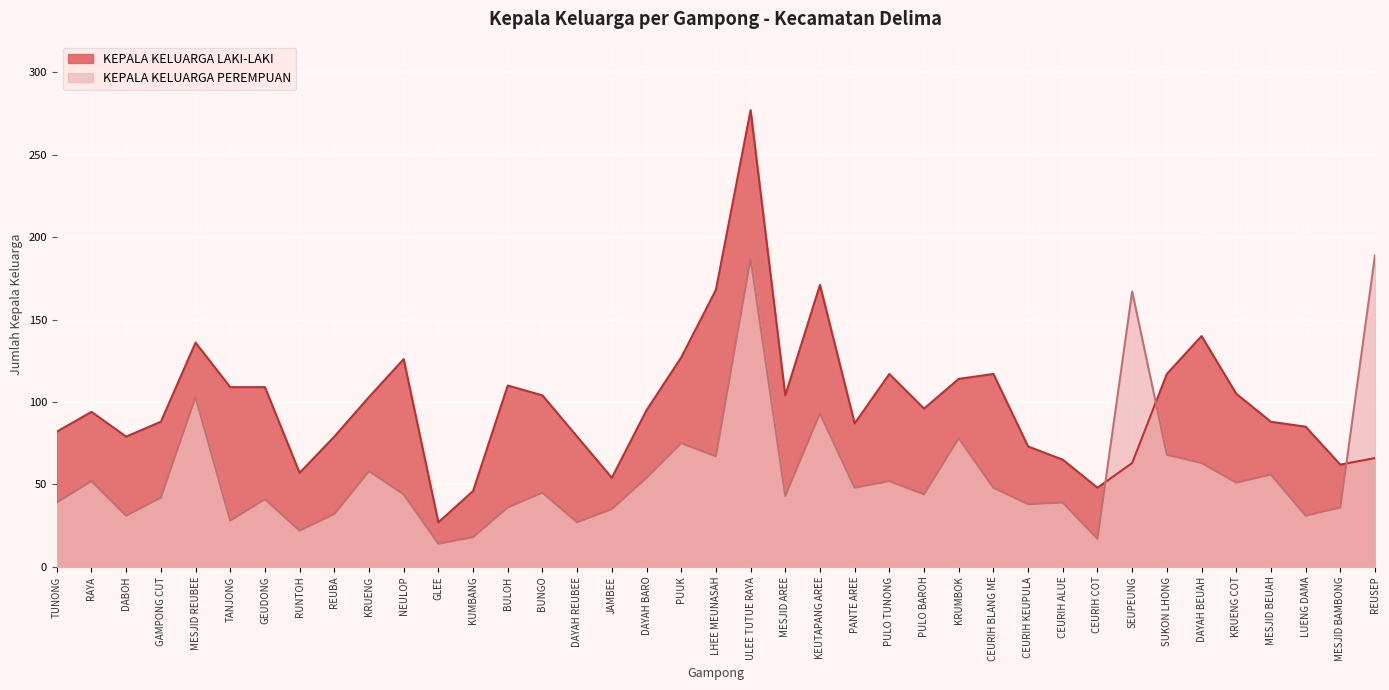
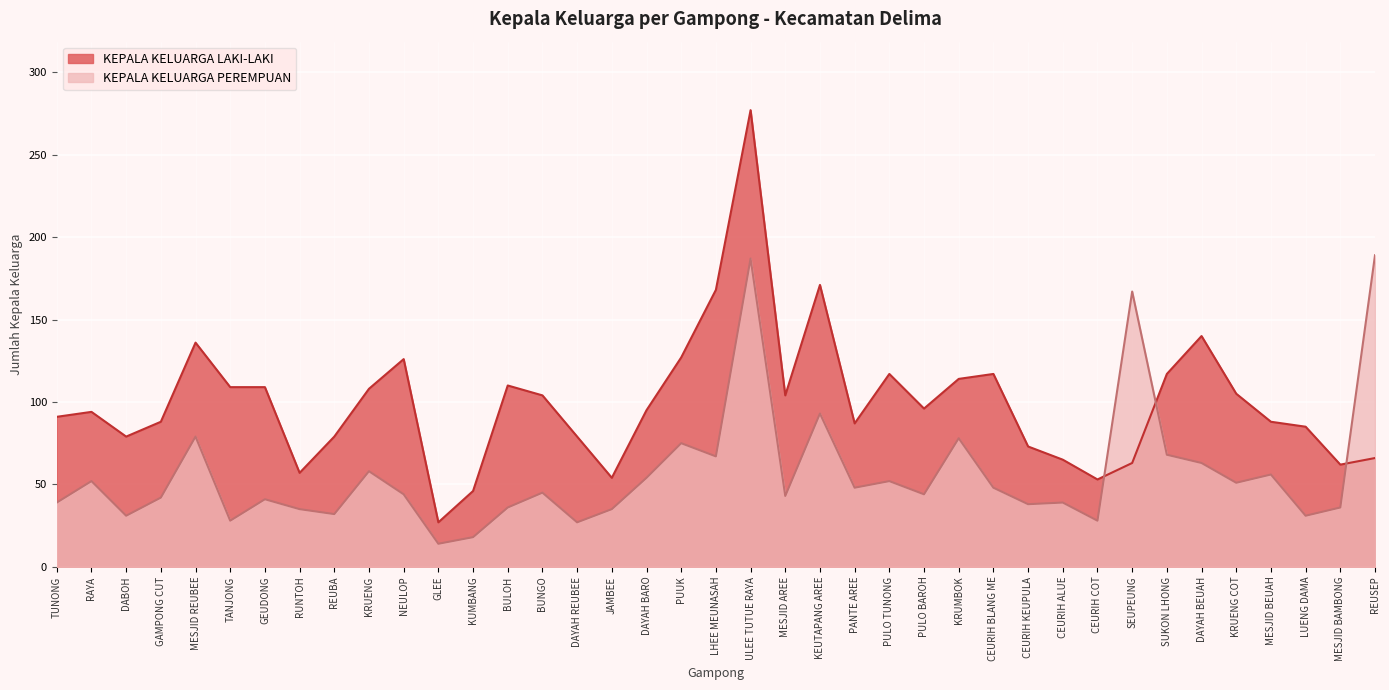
  {
    "KEPALA KELUARGA LAKI-LAKI": {
-     "TUNONG": 82,
+     "TUNONG": 91,
      "RAYA": 94,
      "DABOH": 79,
      "GAMPONG CUT": 88,
      "MESJID REUBEE": 136,
      "TANJONG": 109,
      "GEUDONG": 109,
      "RUNTOH": 57,
      "REUBA": 79,
-     "KRUENG": 103,
+     "KRUENG": 108,
      "NEULOP": 126,
      "GLEE": 27,
      "KUMBANG": 46,
      "BULOH": 110,
      "BUNGO": 104,
      "DAYAH REUBEE": 79,
      "JAMBEE": 54,
      "DAYAH BARO": 95,
      "PUUK": 127,
      "LHEE MEUNASAH": 168,
      "ULEE TUTUE RAYA": 277,
      "MESJID AREE": 104,
      "KEUTAPANG AREE": 171,
      "PANTE AREE": 87,
      "PULO TUNONG": 117,
      "PULO BAROH": 96,
      "KRUMBOK": 114,
      "CEURIH BLANG ME": 117,
      "CEURIH KEUPULA": 73,
      "CEURIH ALUE": 65,
-     "CEURIH COT": 48,
+     "CEURIH COT": 53,
      "SEUPEUNG": 63,
      "SUKON LHONG": 117,
      "DAYAH BEUAH": 140,
      "KRUENG COT": 105,
      "MESJID BEUAH": 88,
      "LUENG DAMA": 85,
      "MESJID BAMBONG": 62,
      "REUSEP": 66
    },
    "KEPALA KELUARGA PEREMPUAN": {
      "TUNONG": 39,
      "RAYA": 52,
      "DABOH": 31,
      "GAMPONG CUT": 42,
-     "MESJID REUBEE": 103,
+     "MESJID REUBEE": 79,
      "TANJONG": 28,
      "GEUDONG": 41,
-     "RUNTOH": 22,
+     "RUNTOH": 35,
      "REUBA": 32,
      "KRUENG": 58,
      "NEULOP": 44,
      "GLEE": 14,
      "KUMBANG": 18,
      "BULOH": 36,
      "BUNGO": 45,
      "DAYAH REUBEE": 27,
      "JAMBEE": 35,
      "DAYAH BARO": 54,
      "PUUK": 75,
      "LHEE MEUNASAH": 67,
      "ULEE TUTUE RAYA": 187,
      "MESJID AREE": 43,
      "KEUTAPANG AREE": 93,
      "PANTE AREE": 48,
      "PULO TUNONG": 52,
      "PULO BAROH": 44,
      "KRUMBOK": 78,
      "CEURIH BLANG ME": 48,
      "CEURIH KEUPULA": 38,
      "CEURIH ALUE": 39,
-     "CEURIH COT": 17,
+     "CEURIH COT": 28,
      "SEUPEUNG": 167,
      "SUKON LHONG": 68,
      "DAYAH BEUAH": 63,
      "KRUENG COT": 51,
      "MESJID BEUAH": 56,
      "LUENG DAMA": 31,
      "MESJID BAMBONG": 36,
      "REUSEP": 189
    }
  }
